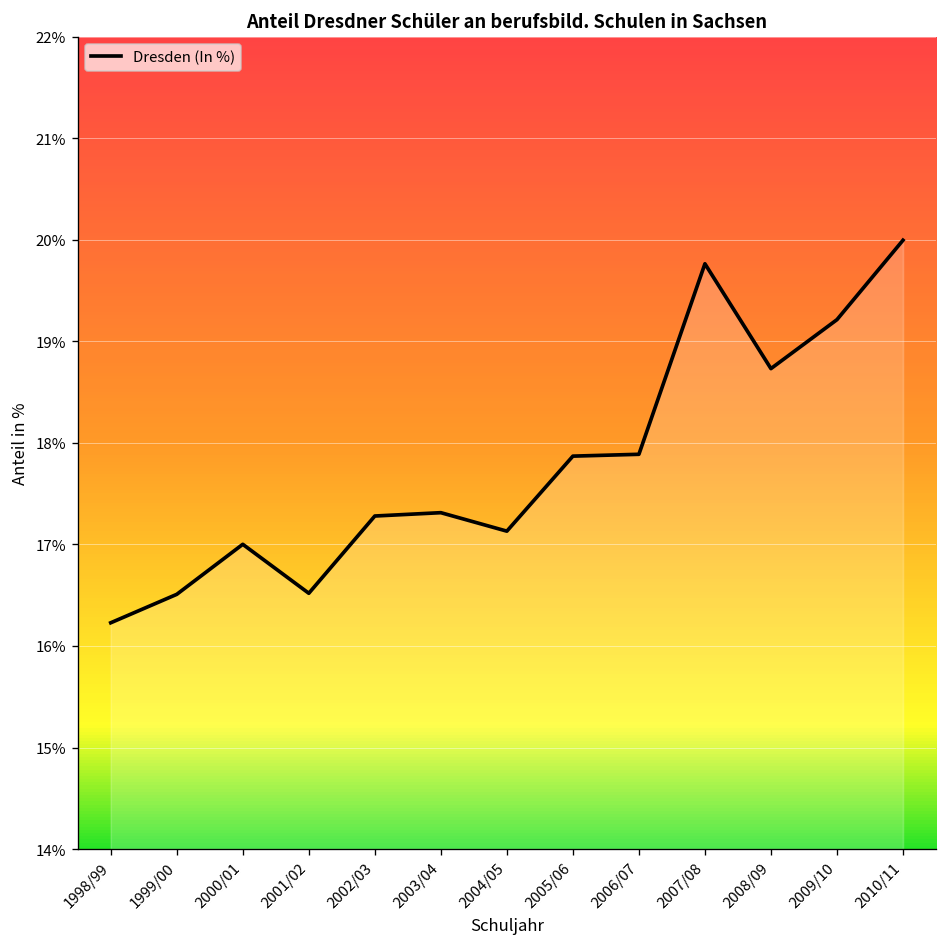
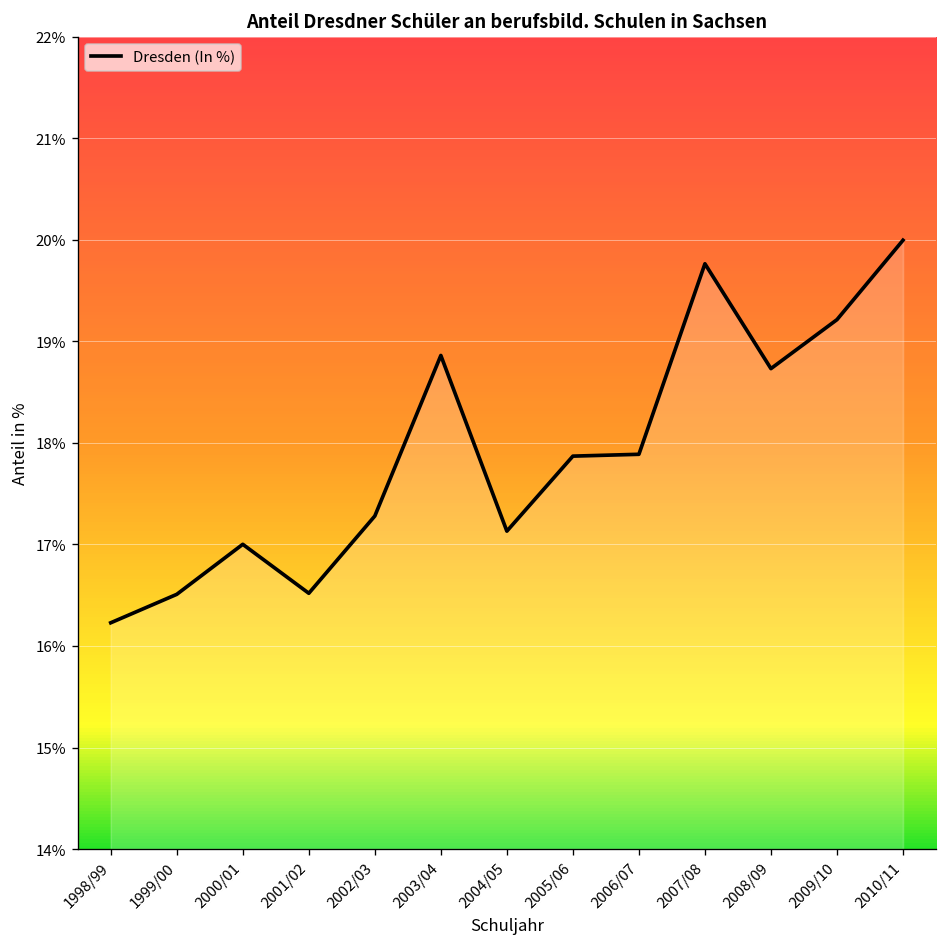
  {
    "1998/99": "16.2%",
    "1999/00": "16.5%",
    "2000/01": "17.0%",
    "2001/02": "16.5%",
    "2002/03": "17.3%",
-   "2003/04": "17.3%",
+   "2003/04": "18.9%",
    "2004/05": "17.1%",
    "2005/06": "17.9%",
    "2006/07": "17.9%",
    "2007/08": "19.8%",
    "2008/09": "18.7%",
    "2009/10": "19.2%",
    "2010/11": "20.0%"
  }
